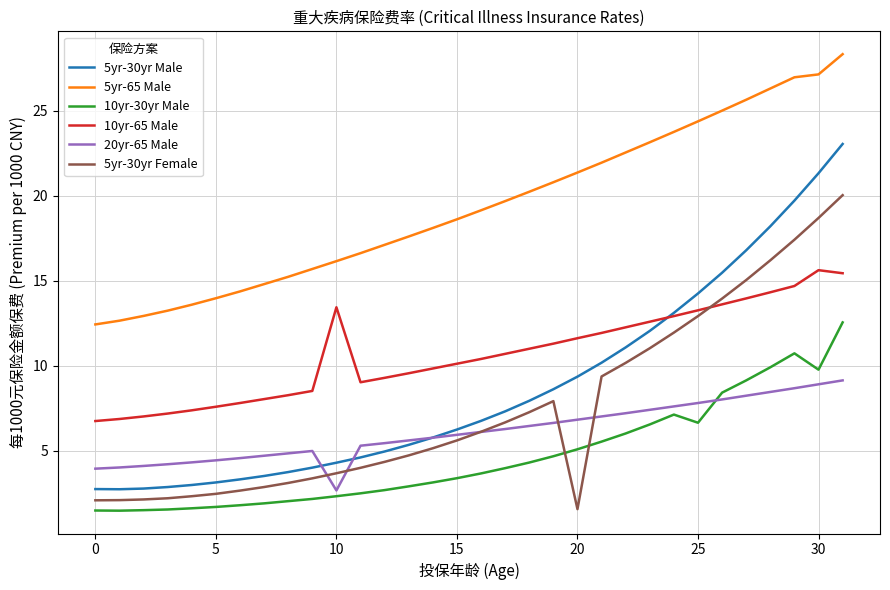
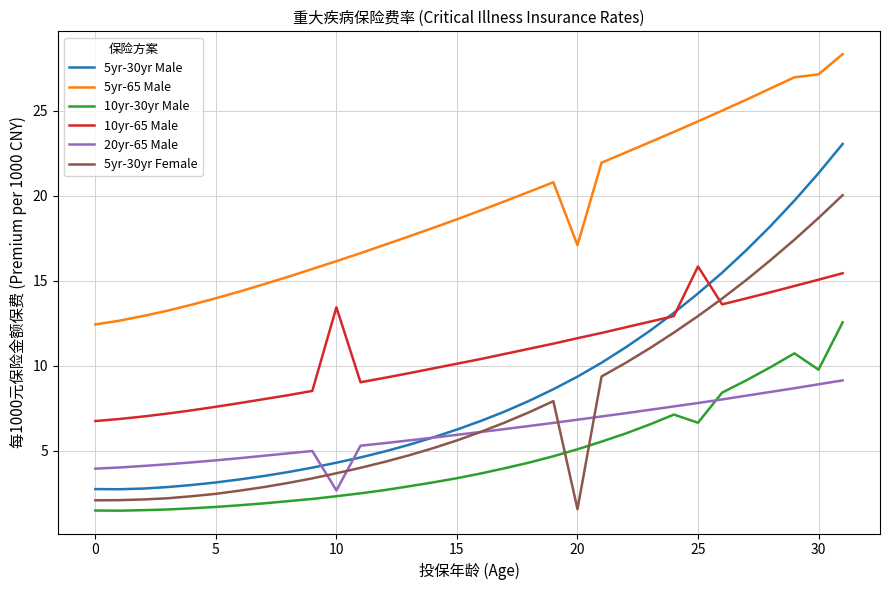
  {
    "5yr-30yr Male": {
      "0": 2.8,
      "5": 3.2,
      "10": 4.3,
      "15": 6.3,
      "20": 9.4,
      "25": 14.3,
      "30": 21.3
    },
    "5yr-65 Male": {
      "0": 12.4,
      "5": 14.0,
      "10": 16.2,
      "15": 18.6,
-     "20": 21.4,
+     "20": 17.1,
      "25": 24.4,
      "30": 27.1
    },
    "10yr-30yr Male": {
      "0": 1.5,
      "5": 1.7,
      "10": 2.3,
      "15": 3.4,
      "20": 5.1,
      "25": 6.7,
      "30": 9.8
    },
    "10yr-65 Male": {
      "0": 6.8,
      "5": 7.6,
      "10": 13.5,
      "15": 10.1,
      "20": 11.6,
-     "25": 13.3,
-     "30": 15.6
+     "25": 15.9,
+     "30": 15.1
    },
    "20yr-65 Male": {
      "0": 4.0,
      "5": 4.5,
      "10": 2.7,
      "15": 6.0,
      "20": 6.8,
      "25": 7.8,
      "30": 8.9
    },
    "5yr-30yr Female": {
      "0": 2.1,
      "5": 2.5,
      "10": 3.7,
      "15": 5.6,
      "20": 1.6,
      "25": 12.9,
      "30": 18.7
    }
  }
